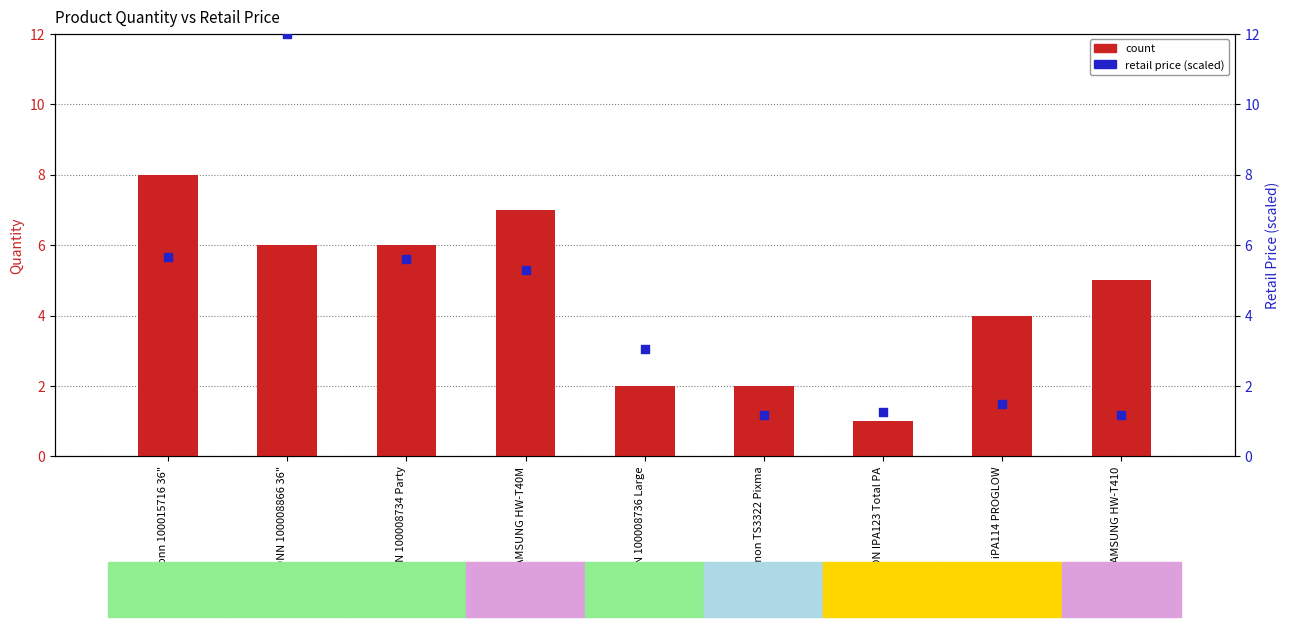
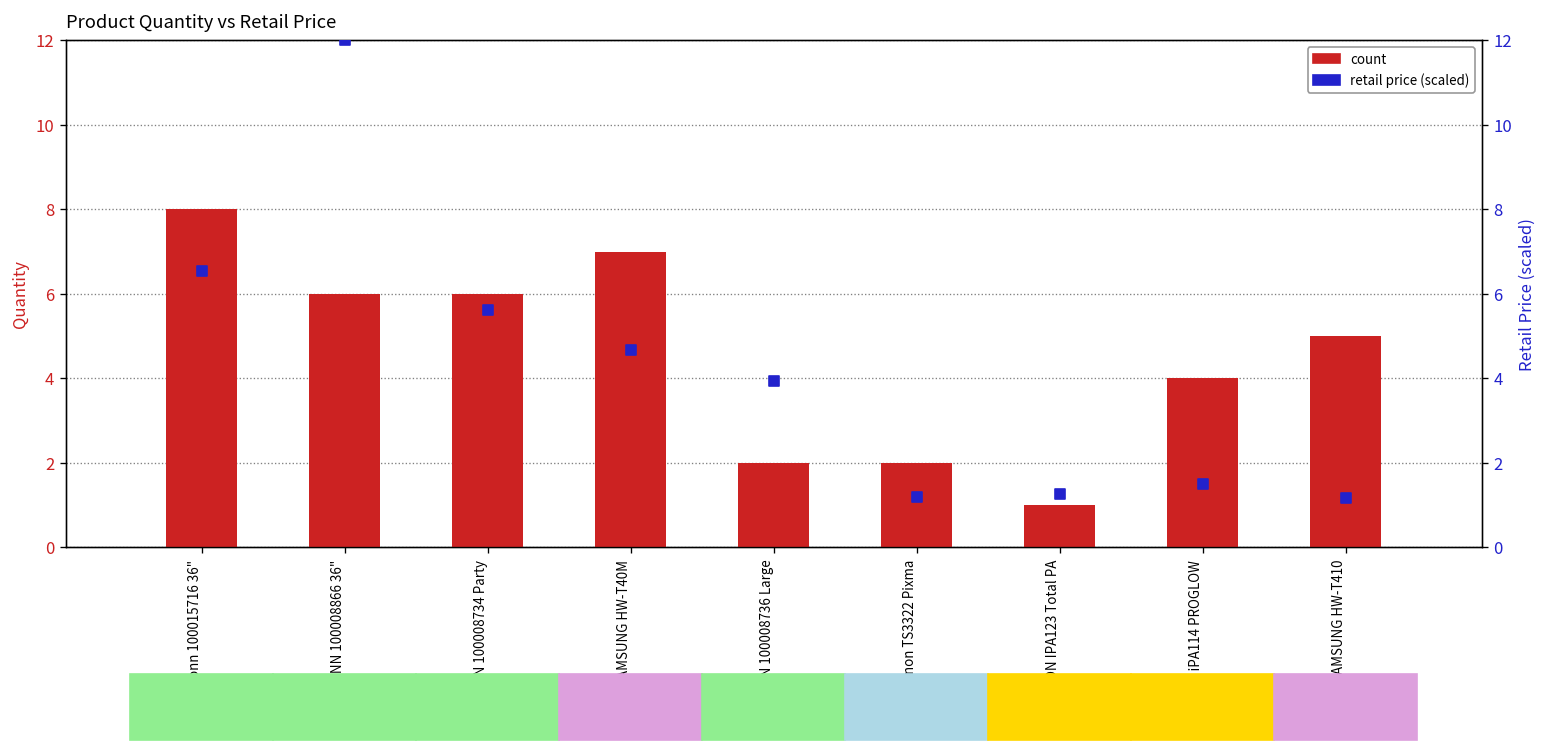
  {
    "count": {
      "onn 100015716 36\"": 8.0,
      "ONN 100008866 36\"": 6.0,
      "ONN 100008734 Party": 6.0,
      "SAMSUNG HW-T40M": 7.0,
      "ONN 100008736 Large": 2.0,
      "Canon TS3322 Pixma": 2.0,
      "ION IPA123 Total PA": 1.0,
      "ION iPA114 PROGLOW": 4.0,
      "SAMSUNG HW-T410": 5.0
    },
    "retail price (scaled)": {
-     "onn 100015716 36\"": 5.7,
-     "SAMSUNG HW-T40M": 5.3,
-     "ONN 100008736 Large": 3.1
+     "onn 100015716 36\"": 6.5,
+     "SAMSUNG HW-T40M": 4.7,
+     "ONN 100008736 Large": 3.9
    }
  }
